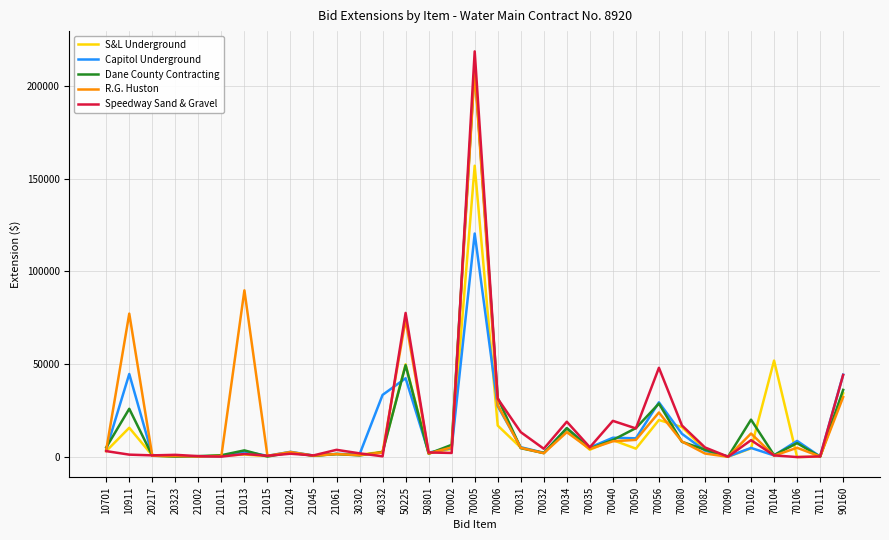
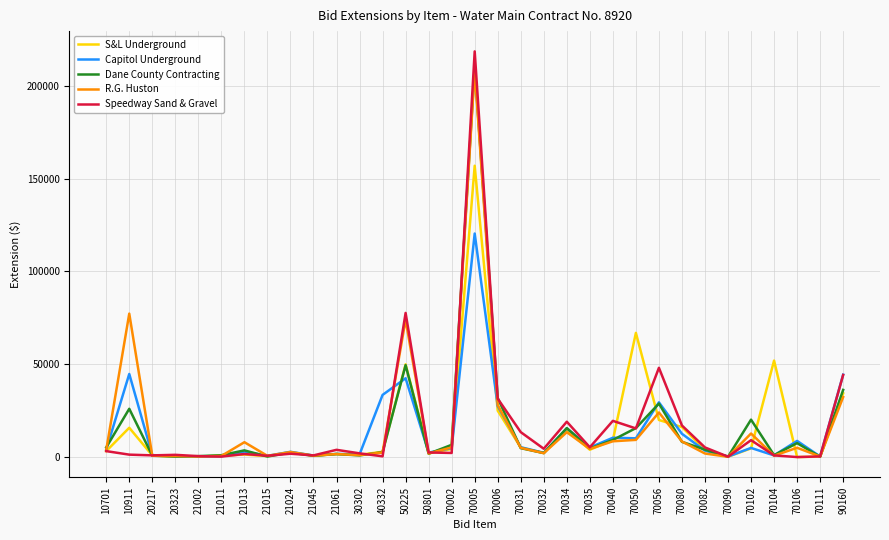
  {
    "S&L Underground": {
      "10911": 16000,
      "70005": 157000,
-     "70006": 17000,
-     "70050": 5000,
+     "70006": 25000,
+     "70050": 67000,
      "70056": 20000,
      "70104": 52000,
      "90160": 34000
    },
    "Capitol Underground": {
      "10911": 45000,
      "40332": 33000,
      "50225": 42000,
      "70005": 120000,
      "70080": 13000
    },
    "Dane County Contracting": {
      "10911": 26000,
      "70002": 7000,
      "70005": 210000,
      "70102": 20000,
      "90160": 36000
    },
    "R.G. Huston": {
      "10911": 77000,
-     "21013": 90000,
+     "21013": 8000,
      "50225": 74000,
      "70005": 209000,
      "70056": 24000,
      "70082": 2000,
      "70102": 13000,
      "70106": 5000,
      "90160": 32000
    },
    "Speedway Sand & Gravel": {
      "10911": 1000,
      "21061": 4000,
      "40332": 0,
      "50225": 78000,
      "70002": 2000,
      "70005": 218000,
      "70031": 13000,
      "70032": 4000,
      "70034": 19000,
      "70040": 20000,
      "70056": 48000,
      "70102": 9000
    }
  }
